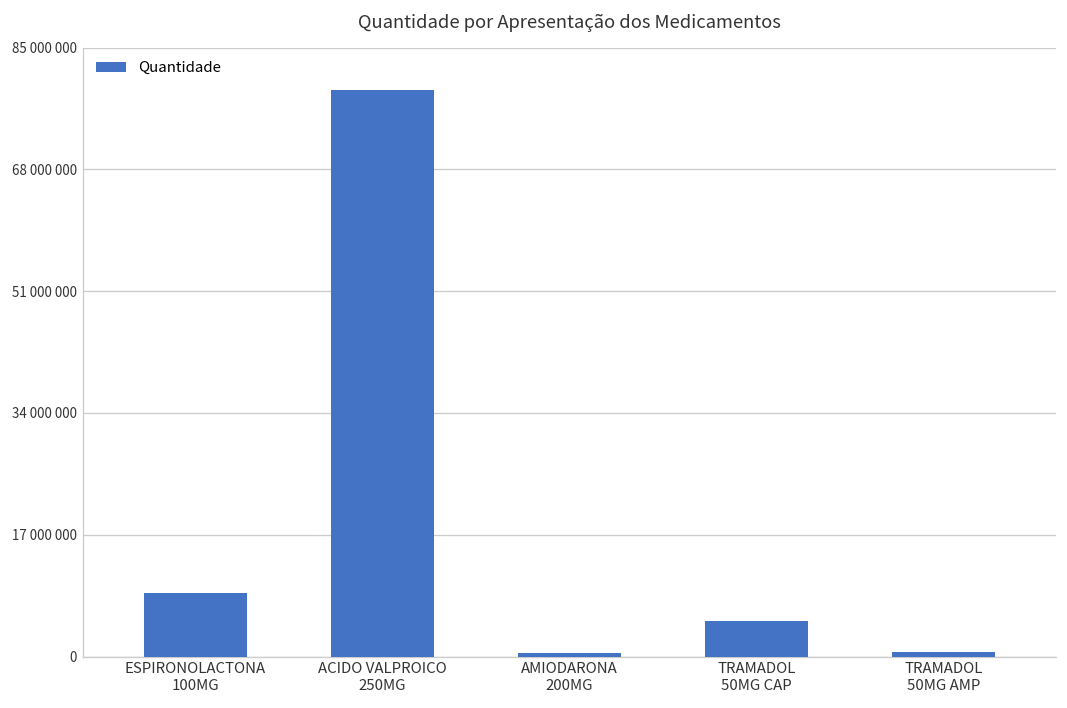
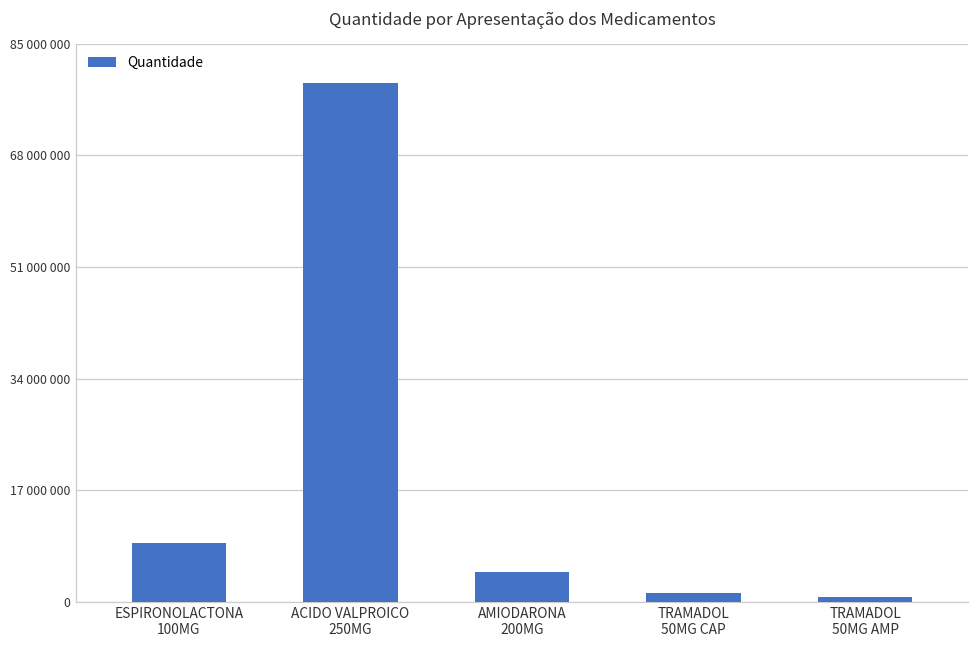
  {
    "ESPIRONOLACTONA 100MG": 9000000,
    "ACIDO VALPROICO 250MG": 79000000,
-   "AMIODARONA 200MG": 1000000,
-   "TRAMADOL 50MG CAP": 5000000,
+   "AMIODARONA 200MG": 4000000,
+   "TRAMADOL 50MG CAP": 1000000,
    "TRAMADOL 50MG AMP": 1000000
  }
